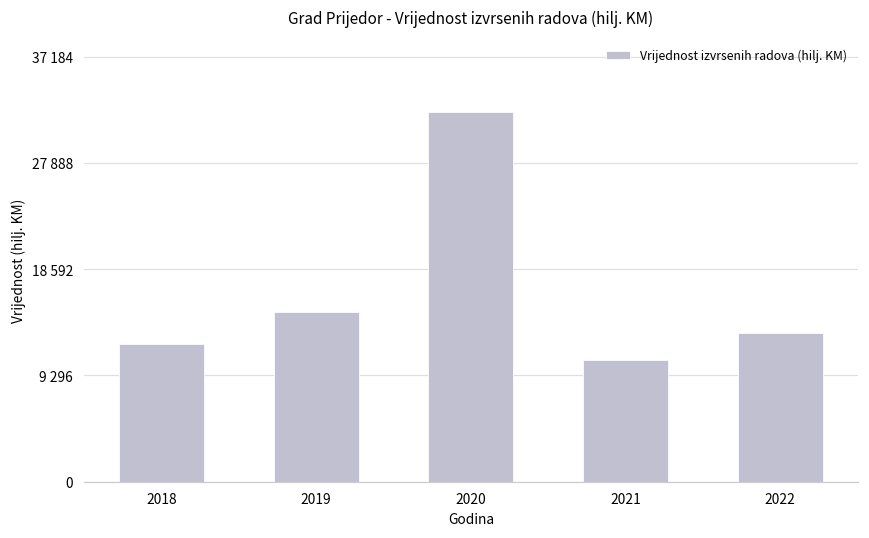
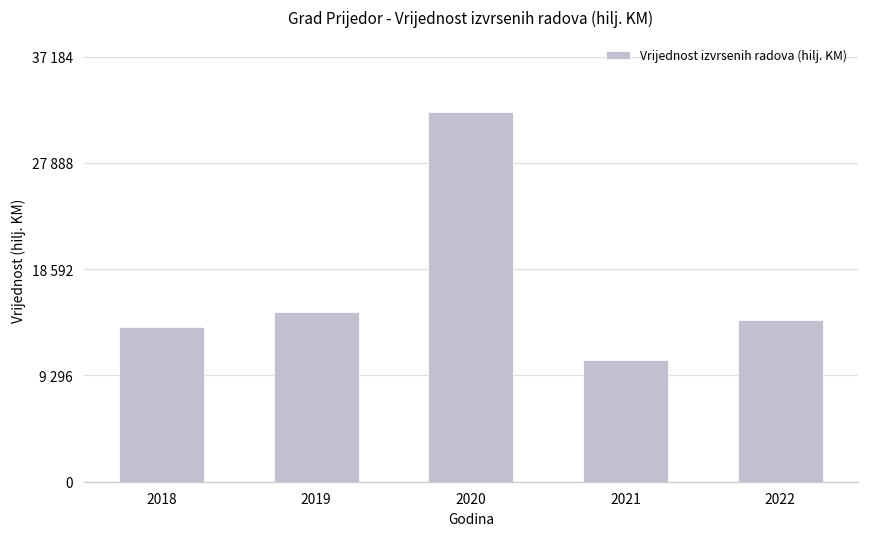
  {
-   "2018": 12100,
+   "2018": 13500,
    "2019": 14800,
    "2020": 32300,
    "2021": 10700,
-   "2022": 13000
+   "2022": 14200
  }
